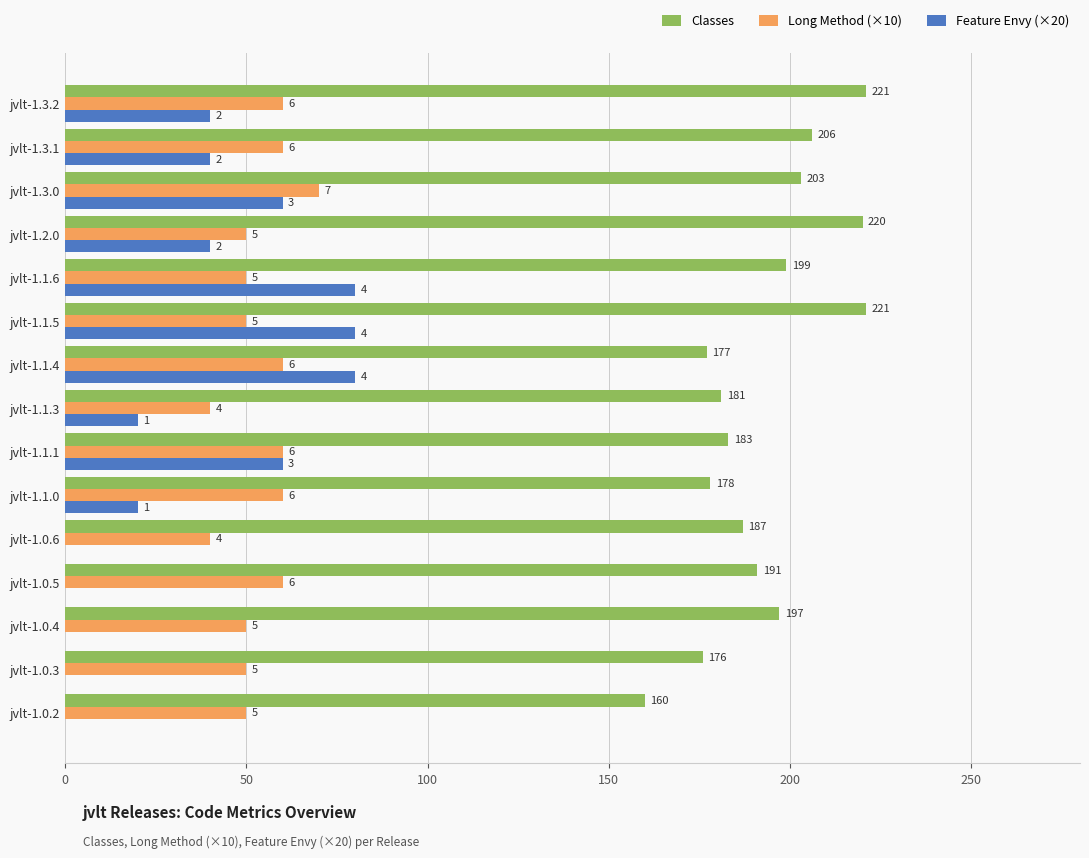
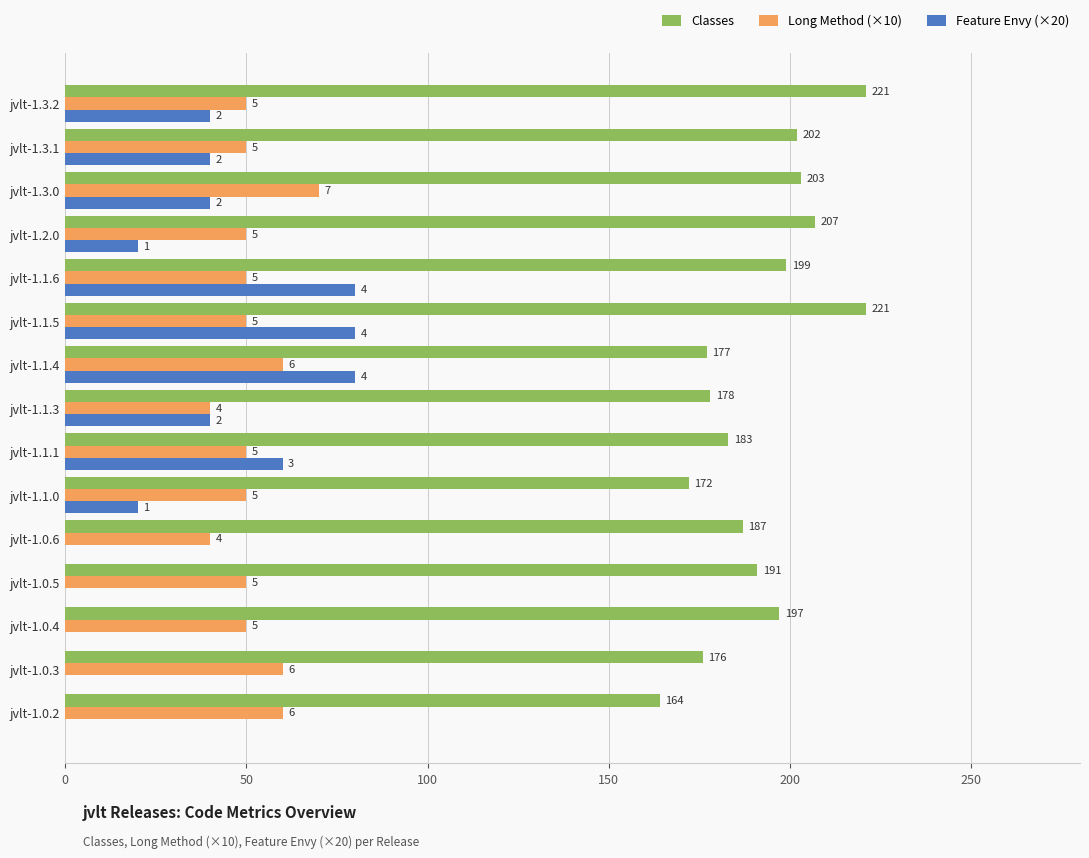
  {
    "Classes": {
      "jvlt-1.3.2": 221,
-     "jvlt-1.3.1": 206,
+     "jvlt-1.3.1": 202,
      "jvlt-1.3.0": 203,
-     "jvlt-1.2.0": 220,
+     "jvlt-1.2.0": 207,
      "jvlt-1.1.6": 199,
      "jvlt-1.1.5": 221,
      "jvlt-1.1.4": 177,
-     "jvlt-1.1.3": 181,
+     "jvlt-1.1.3": 178,
      "jvlt-1.1.1": 183,
-     "jvlt-1.1.0": 178,
+     "jvlt-1.1.0": 172,
      "jvlt-1.0.6": 187,
      "jvlt-1.0.5": 191,
      "jvlt-1.0.4": 197,
      "jvlt-1.0.3": 176,
-     "jvlt-1.0.2": 160
+     "jvlt-1.0.2": 164
    },
    "Long Method (×10)": {
-     "jvlt-1.3.2": 6,
-     "jvlt-1.3.1": 6,
-     "jvlt-1.1.1": 6,
-     "jvlt-1.1.0": 6,
-     "jvlt-1.0.5": 6,
-     "jvlt-1.0.3": 5,
-     "jvlt-1.0.2": 5
+     "jvlt-1.3.2": 5,
+     "jvlt-1.3.1": 5,
+     "jvlt-1.1.1": 5,
+     "jvlt-1.1.0": 5,
+     "jvlt-1.0.5": 5,
+     "jvlt-1.0.3": 6,
+     "jvlt-1.0.2": 6
    },
    "Feature Envy (×20)": {
-     "jvlt-1.3.0": 3,
-     "jvlt-1.2.0": 2,
-     "jvlt-1.1.3": 1
+     "jvlt-1.3.0": 2,
+     "jvlt-1.2.0": 1,
+     "jvlt-1.1.3": 2
    }
  }
